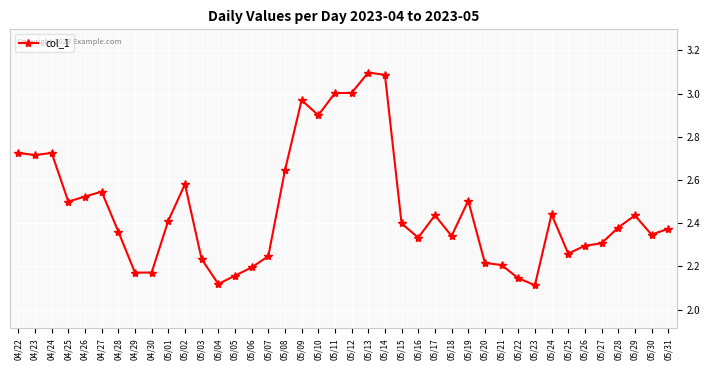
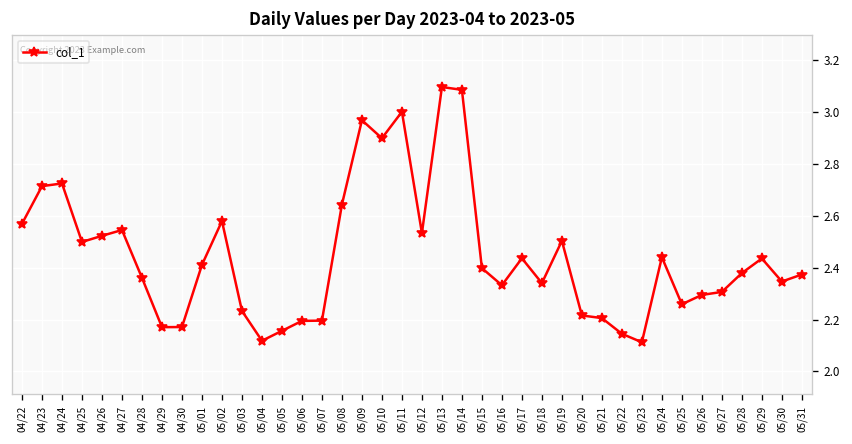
  {
-   "04/22": 2.73,
+   "04/22": 2.57,
    "04/23": 2.71,
    "04/24": 2.73,
    "04/25": 2.50,
    "04/26": 2.52,
    "04/27": 2.55,
    "04/28": 2.36,
    "04/29": 2.17,
    "04/30": 2.17,
    "05/01": 2.41,
    "05/02": 2.58,
    "05/03": 2.23,
    "05/04": 2.12,
    "05/05": 2.16,
    "05/06": 2.19,
-   "05/07": 2.25,
+   "05/07": 2.20,
    "05/08": 2.64,
    "05/09": 2.97,
    "05/10": 2.90,
    "05/11": 3.00,
-   "05/12": 3.00,
+   "05/12": 2.53,
    "05/13": 3.10,
    "05/14": 3.09,
    "05/15": 2.40,
    "05/16": 2.33,
    "05/17": 2.44,
    "05/18": 2.34,
    "05/19": 2.50,
    "05/20": 2.22,
    "05/21": 2.21,
    "05/22": 2.15,
    "05/23": 2.11,
    "05/24": 2.44,
    "05/25": 2.26,
    "05/26": 2.30,
    "05/27": 2.31,
    "05/28": 2.38,
    "05/29": 2.44,
    "05/30": 2.35,
    "05/31": 2.37
  }
